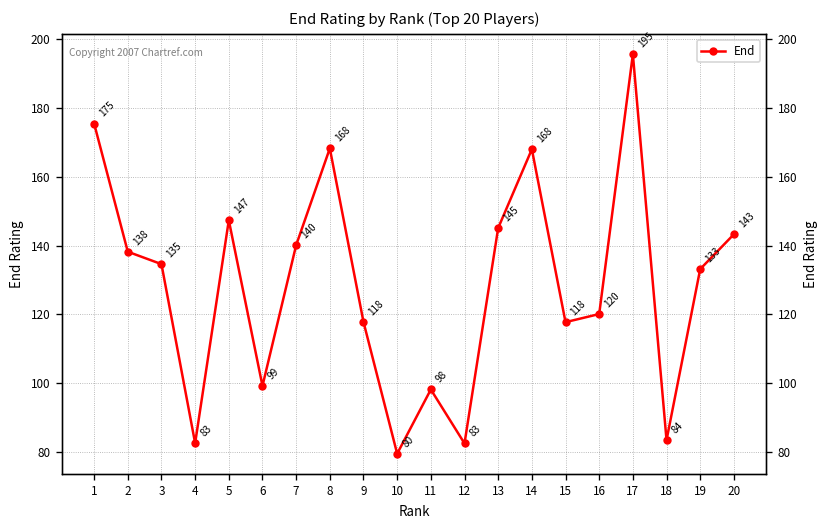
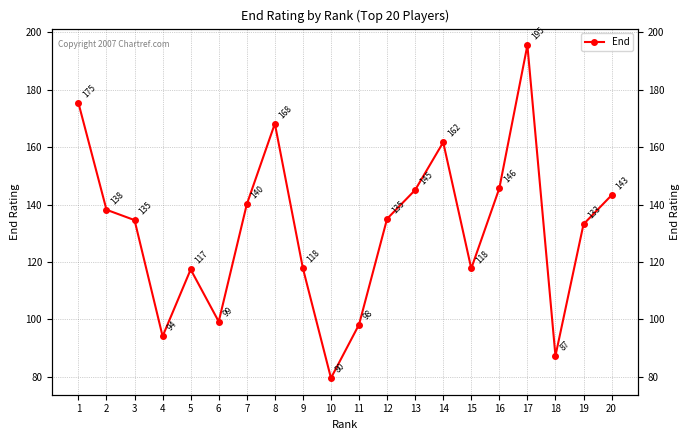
  {
    "1": 175,
    "2": 138,
    "3": 135,
-   "4": 83,
-   "5": 147,
+   "4": 94,
+   "5": 117,
    "6": 99,
    "7": 140,
    "8": 168,
    "9": 118,
    "10": 80,
    "11": 98,
-   "12": 83,
+   "12": 135,
    "13": 145,
-   "14": 168,
+   "14": 162,
    "15": 118,
-   "16": 120,
+   "16": 146,
    "17": 195,
-   "18": 84,
+   "18": 87,
    "19": 133,
    "20": 143
  }
